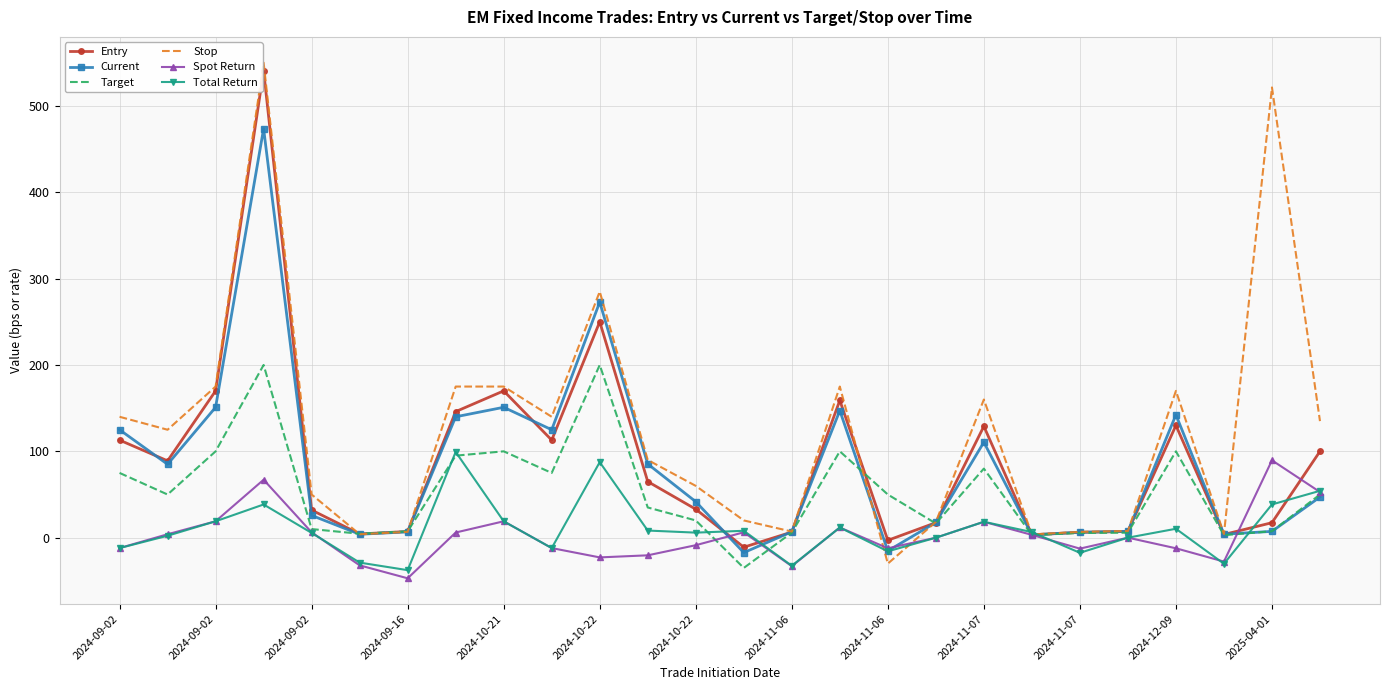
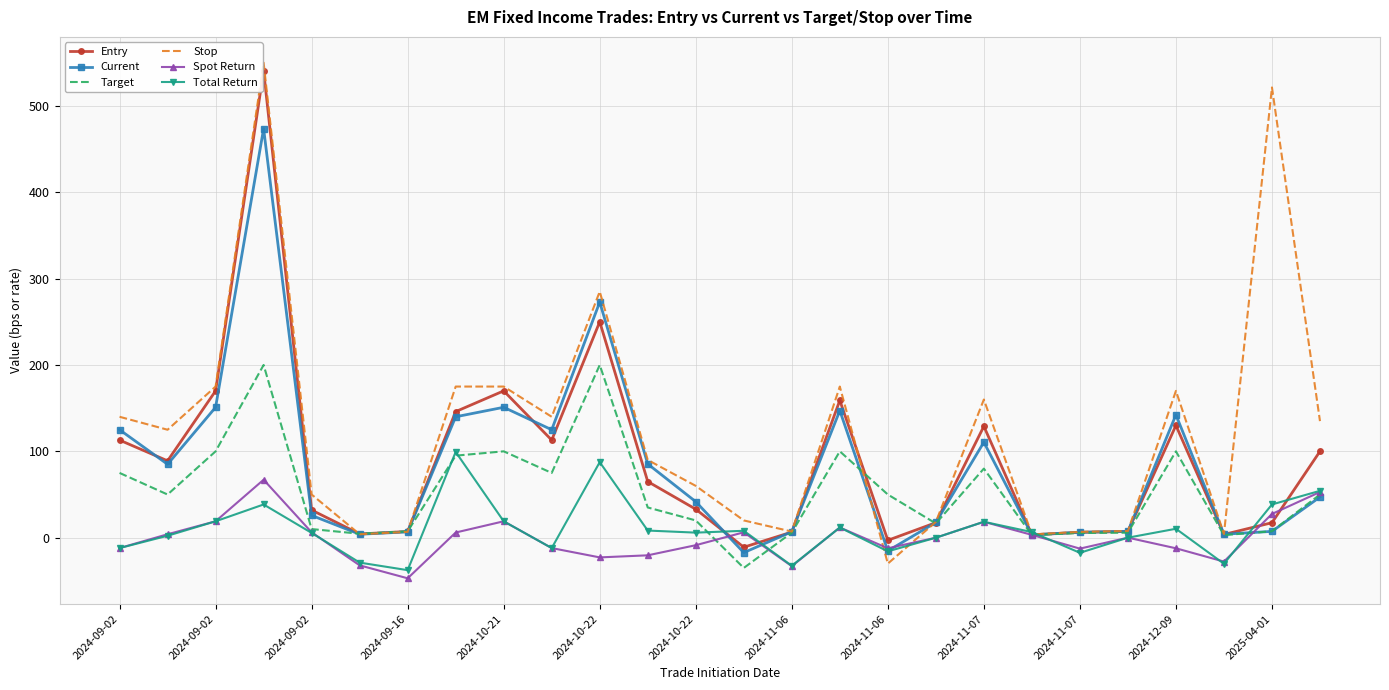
  {
    "Entry": {
      "2025-04-01": 20
    },
    "Stop": {
      "2025-04-01": 520
    },
    "Spot Return": {
      "2024-09-16": -50,
-     "2025-04-01": 90
+     "2025-04-01": 30
    }
  }
